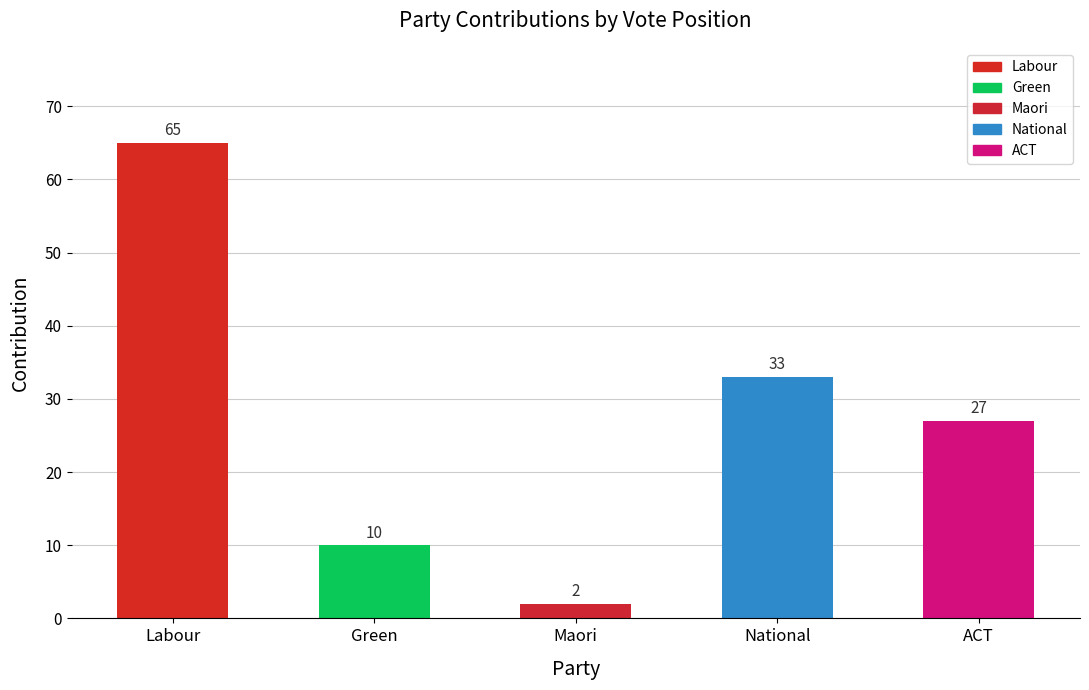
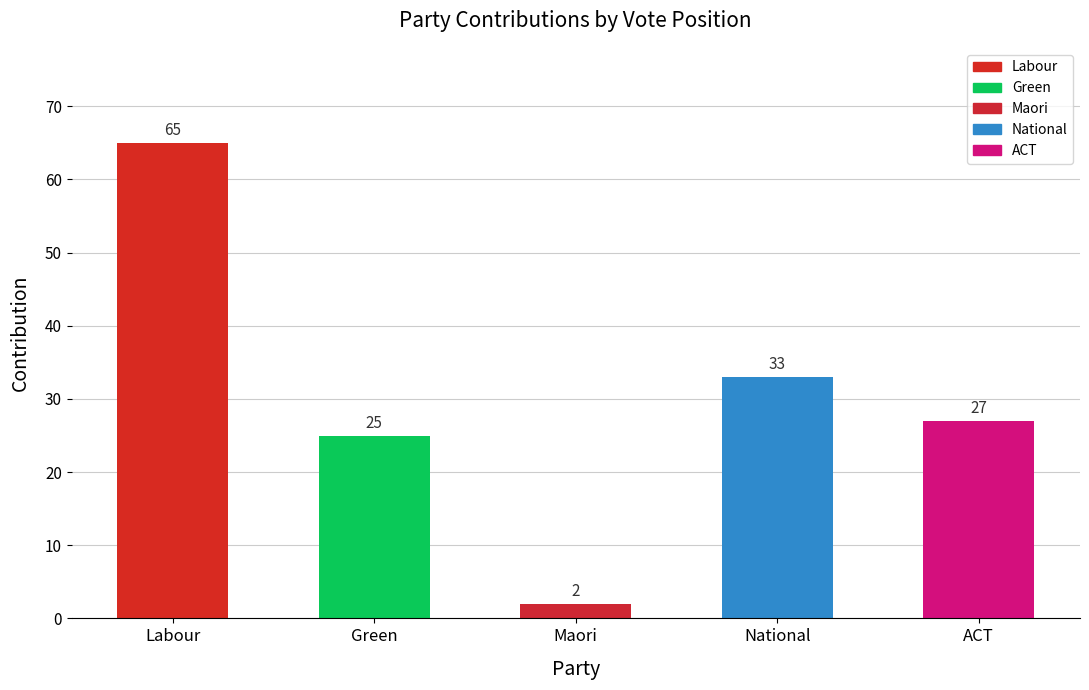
  {
    "Labour": 65,
-   "Green": 10,
+   "Green": 25,
    "Maori": 2,
    "National": 33,
    "ACT": 27
  }
